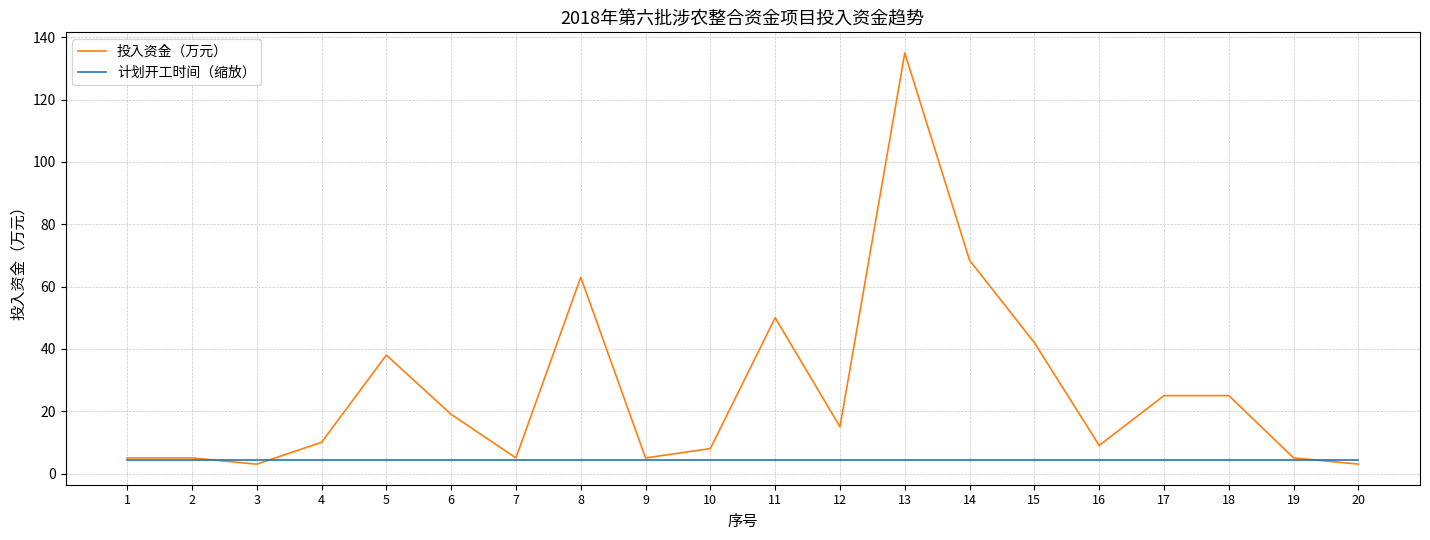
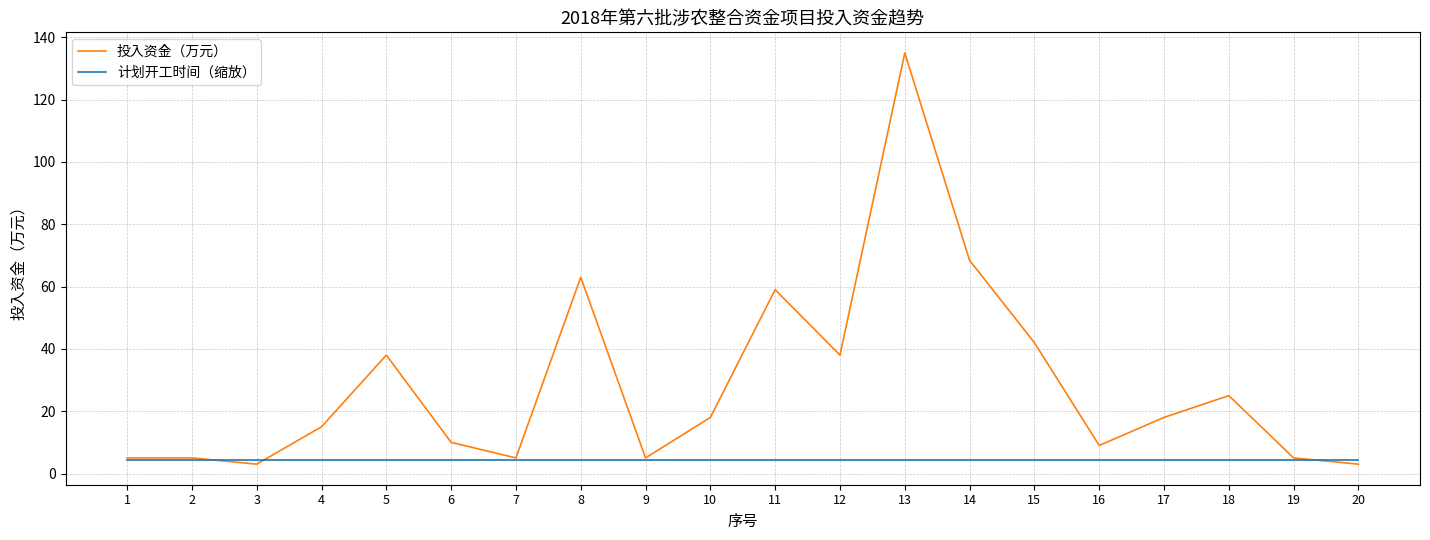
  {
    "投入资金（万元）": {
      "3": 3,
-     "4": 10,
+     "4": 15,
      "5": 38,
-     "6": 19,
+     "6": 10,
      "8": 63,
-     "10": 8,
-     "11": 50,
-     "12": 15,
+     "10": 18,
+     "11": 59,
+     "12": 38,
      "13": 135,
      "14": 68,
      "15": 42,
      "16": 9,
-     "17": 25,
+     "17": 18,
      "18": 25,
      "20": 3
    },
    "计划开工时间（缩放）": {
      "3": 4,
      "4": 4,
      "5": 4,
      "6": 4,
      "8": 4,
      "10": 4,
      "11": 4,
      "12": 4,
      "13": 4,
      "14": 4,
      "15": 4,
      "16": 4,
      "17": 4,
      "18": 4,
      "20": 4
    }
  }
